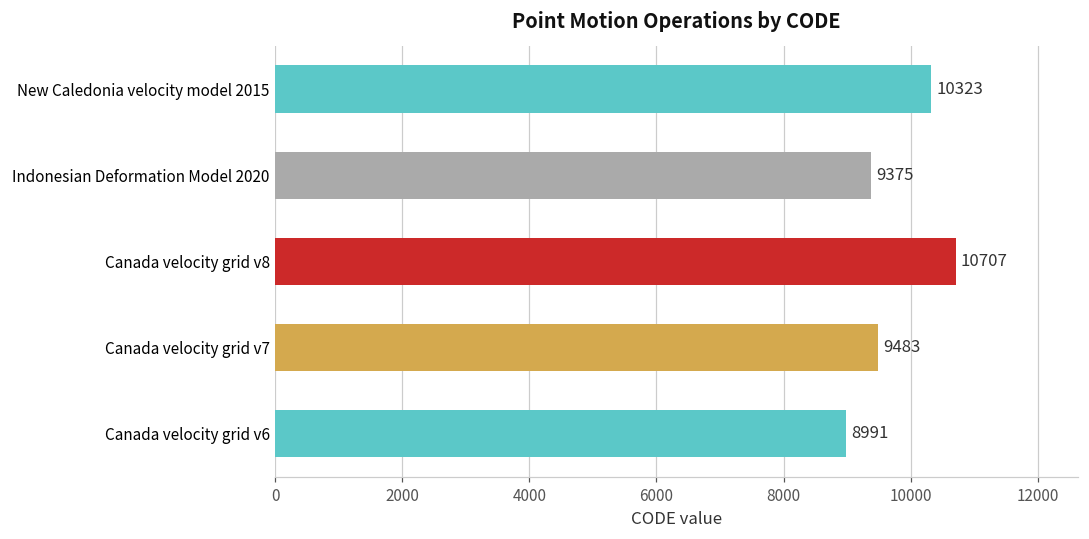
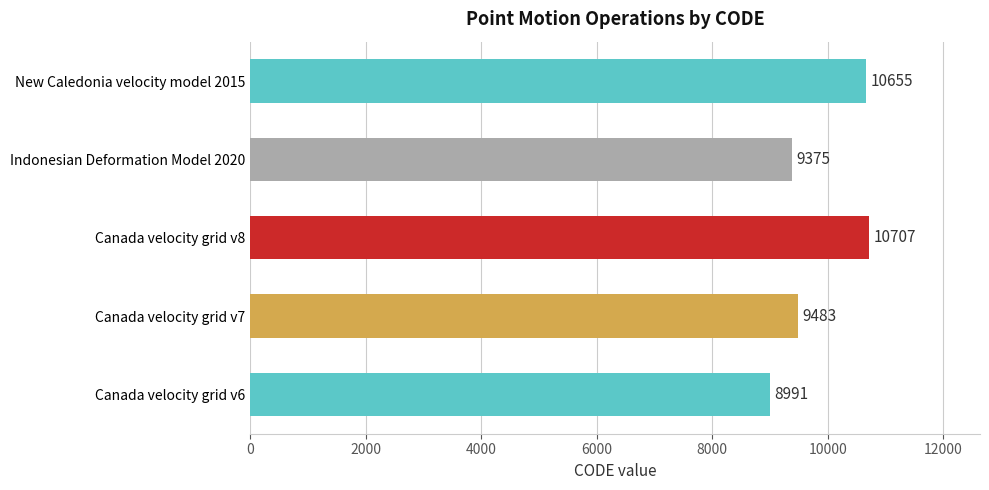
  {
-   "New Caledonia velocity model 2015": 10323,
+   "New Caledonia velocity model 2015": 10655,
    "Indonesian Deformation Model 2020": 9375,
    "Canada velocity grid v8": 10707,
    "Canada velocity grid v7": 9483,
    "Canada velocity grid v6": 8991
  }
